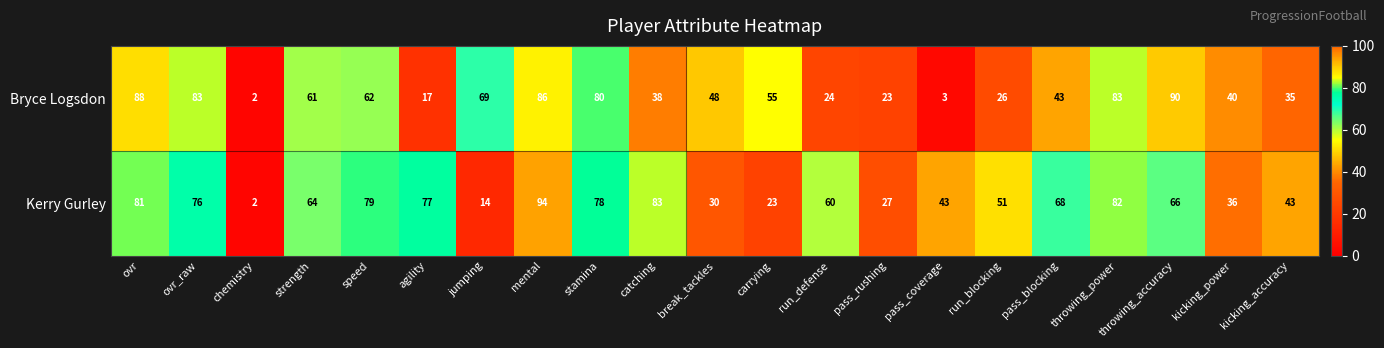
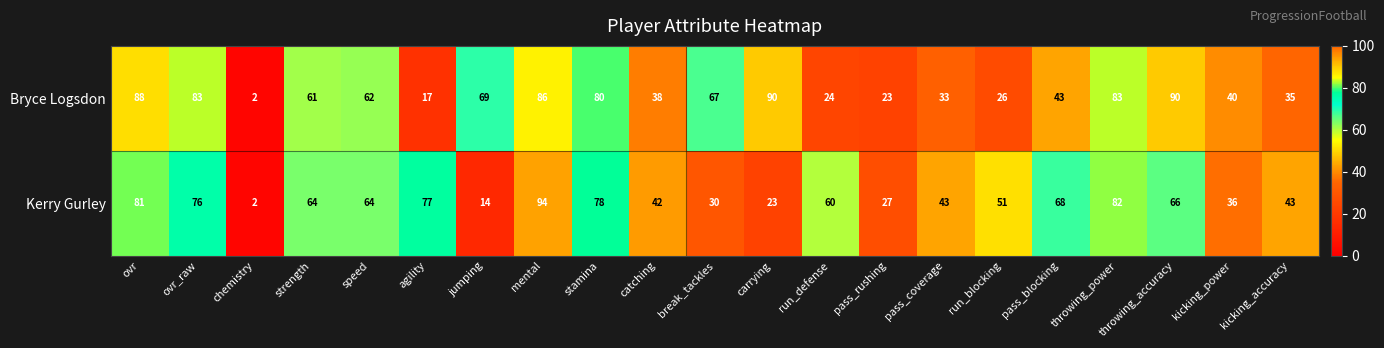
  {
    "Bryce Logsdon": {
      "ovr": 88,
      "ovr_raw": 83,
      "chemistry": 2,
      "strength": 61,
      "speed": 62,
      "agility": 17,
      "jumping": 69,
      "mental": 86,
      "stamina": 80,
      "catching": 38,
-     "break_tackles": 48,
-     "carrying": 55,
+     "break_tackles": 67,
+     "carrying": 90,
      "run_defense": 24,
      "pass_rushing": 23,
-     "pass_coverage": 3,
+     "pass_coverage": 33,
      "run_blocking": 26,
      "pass_blocking": 43,
      "throwing_power": 83,
      "throwing_accuracy": 90,
      "kicking_power": 40,
      "kicking_accuracy": 35
    },
    "Kerry Gurley": {
      "ovr": 81,
      "ovr_raw": 76,
      "chemistry": 2,
      "strength": 64,
-     "speed": 79,
+     "speed": 64,
      "agility": 77,
      "jumping": 14,
      "mental": 94,
      "stamina": 78,
-     "catching": 83,
+     "catching": 42,
      "break_tackles": 30,
      "carrying": 23,
      "run_defense": 60,
      "pass_rushing": 27,
      "pass_coverage": 43,
      "run_blocking": 51,
      "pass_blocking": 68,
      "throwing_power": 82,
      "throwing_accuracy": 66,
      "kicking_power": 36,
      "kicking_accuracy": 43
    }
  }
